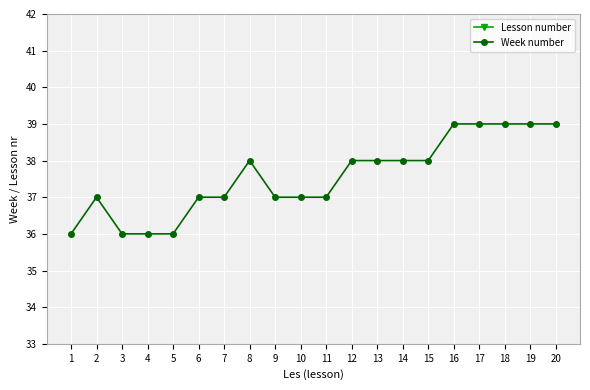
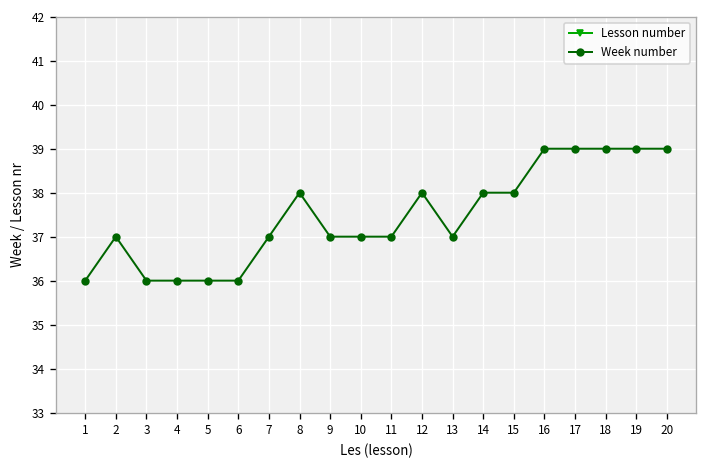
  {
    "Week number": {
      "1": 36,
      "2": 37,
      "3": 36,
      "4": 36,
      "5": 36,
-     "6": 37,
+     "6": 36,
      "7": 37,
      "8": 38,
      "9": 37,
      "10": 37,
      "11": 37,
      "12": 38,
-     "13": 38,
+     "13": 37,
      "14": 38,
      "15": 38,
      "16": 39,
      "17": 39,
      "18": 39,
      "19": 39,
      "20": 39
    }
  }
